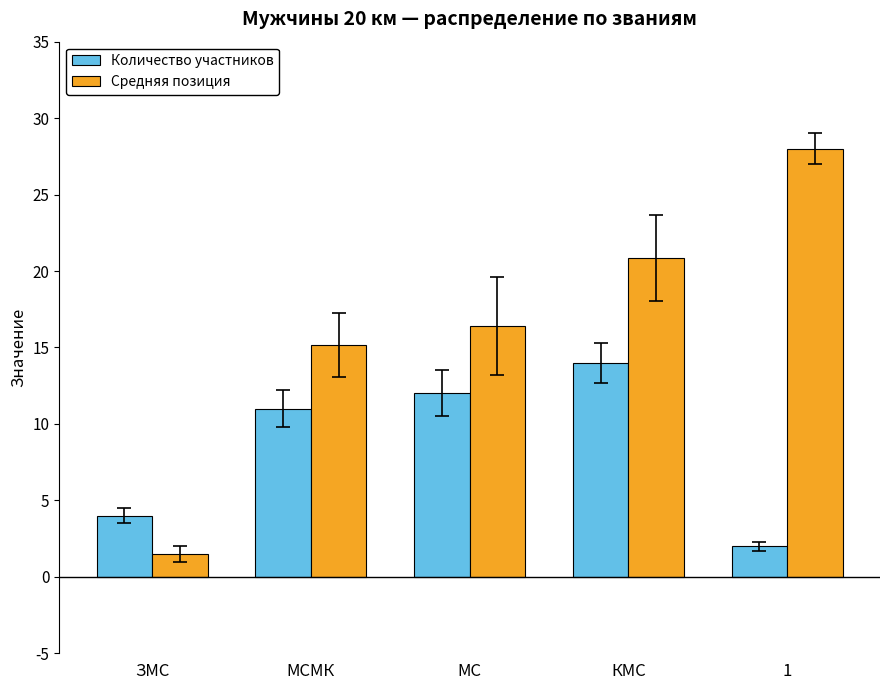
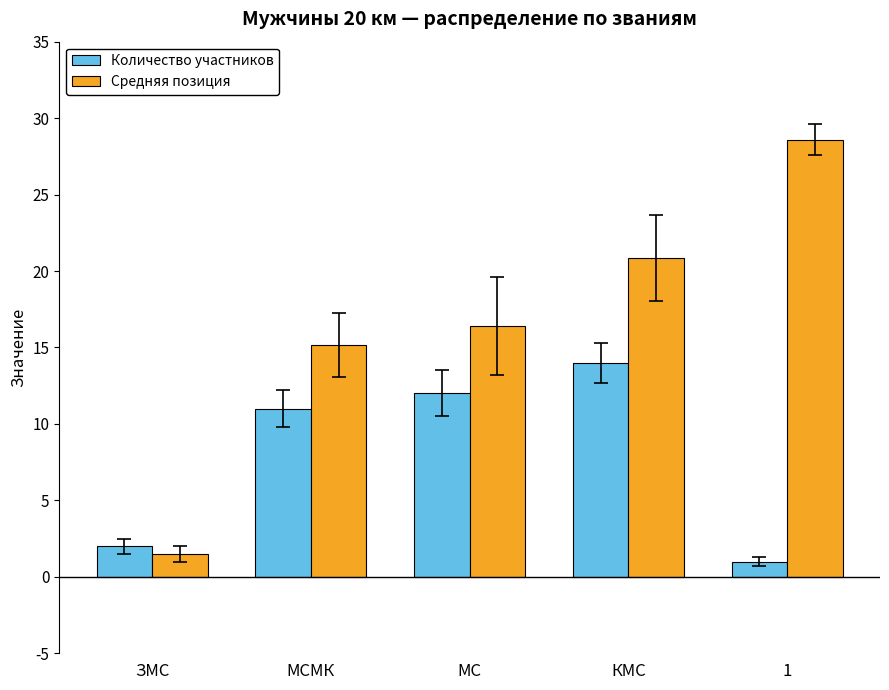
  {
    "Количество участников": {
-     "ЗМС": 4,
+     "ЗМС": 2,
      "МСМК": 11,
      "МС": 12,
      "КМС": 14,
-     "1": 2
+     "1": 1
    },
    "Средняя позиция": {
      "ЗМС": 1.5,
      "МСМК": 15.2,
      "МС": 16.4,
      "КМС": 20.9,
-     "1": 28.0
+     "1": 28.6
    }
  }
